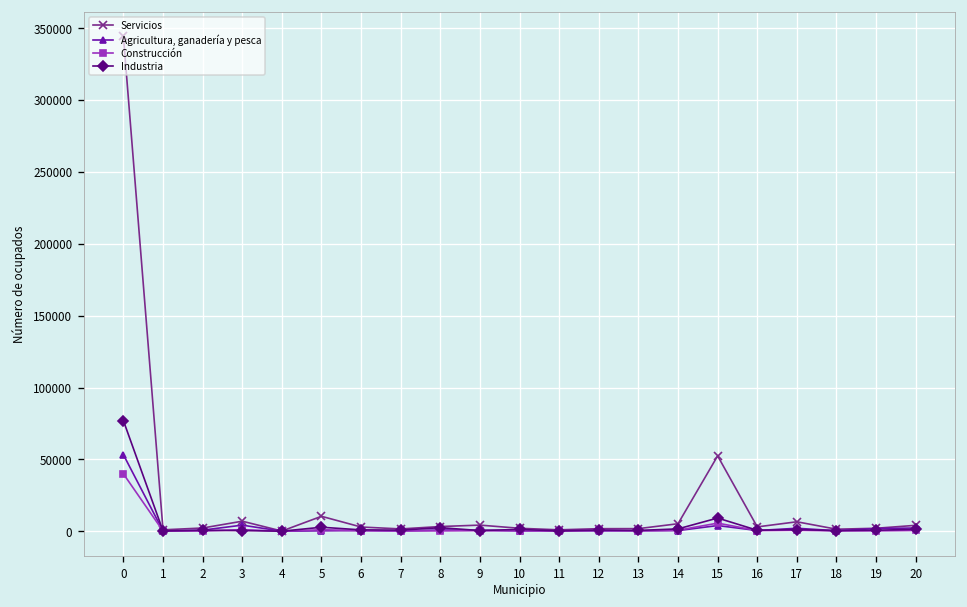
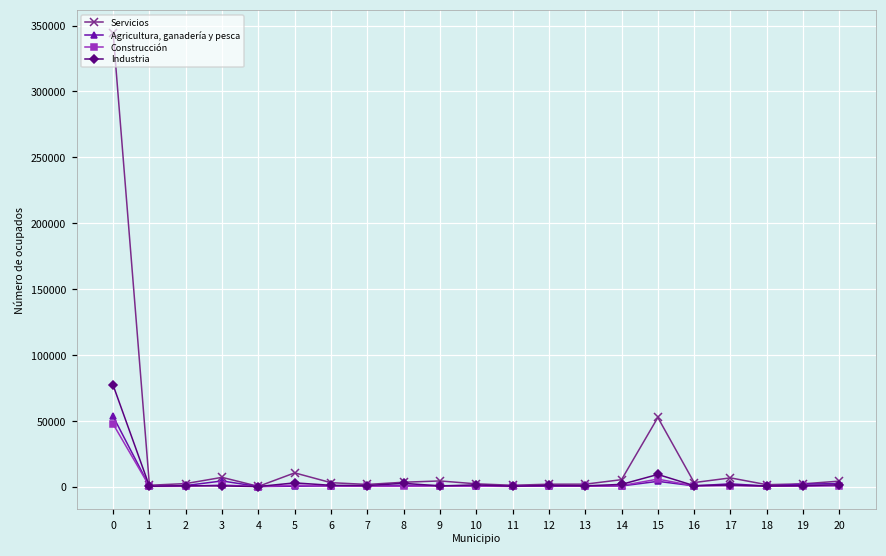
  {
    "Construcción": {
-     "0": 40000
+     "0": 48000
    }
  }
